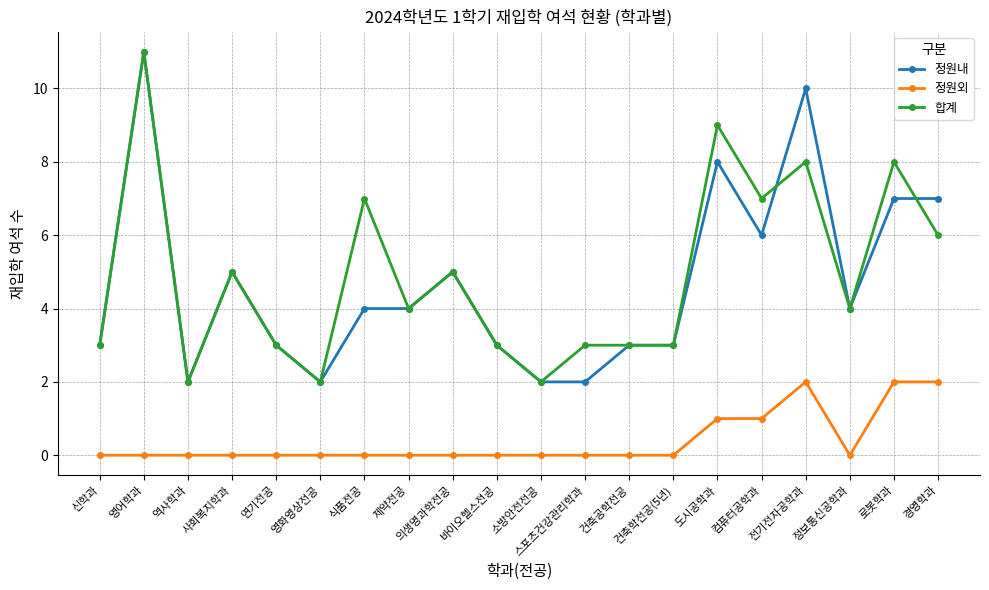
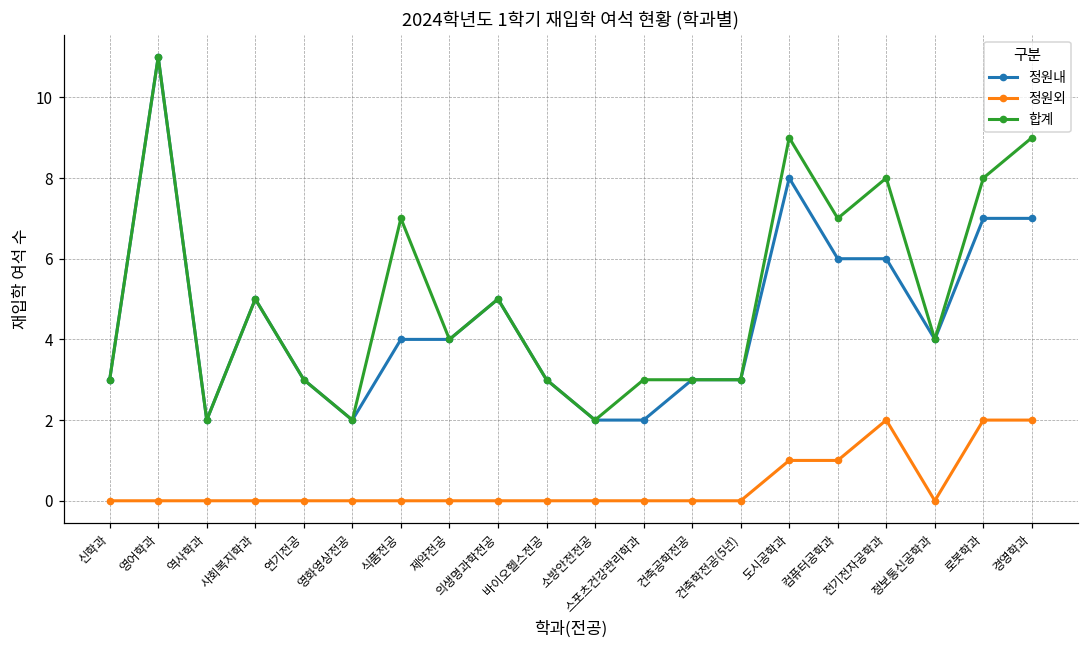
  {
    "정원내": {
      "식품전공": 4,
      "스포츠건강관리학과": 2,
      "도시공학과": 8,
      "컴퓨터공학과": 6,
-     "전기전자공학과": 10,
+     "전기전자공학과": 6,
      "로봇학과": 7,
      "경영학과": 7
    },
    "정원외": {
      "신학과": 0,
      "영어학과": 0,
      "역사학과": 0,
      "사회복지학과": 0,
      "연기전공": 0,
      "영화영상전공": 0,
      "식품전공": 0,
      "제약전공": 0,
      "의생명과학전공": 0,
      "바이오헬스전공": 0,
      "소방안전전공": 0,
      "스포츠건강관리학과": 0,
      "건축공학전공": 0,
      "건축학전공(5년)": 0,
      "도시공학과": 1,
      "컴퓨터공학과": 1,
      "전기전자공학과": 2,
      "정보통신공학과": 0,
      "로봇학과": 2,
      "경영학과": 2
    },
    "합계": {
      "식품전공": 7,
      "스포츠건강관리학과": 3,
      "도시공학과": 9,
      "컴퓨터공학과": 7,
      "전기전자공학과": 8,
      "로봇학과": 8,
-     "경영학과": 6
+     "경영학과": 9
    }
  }
